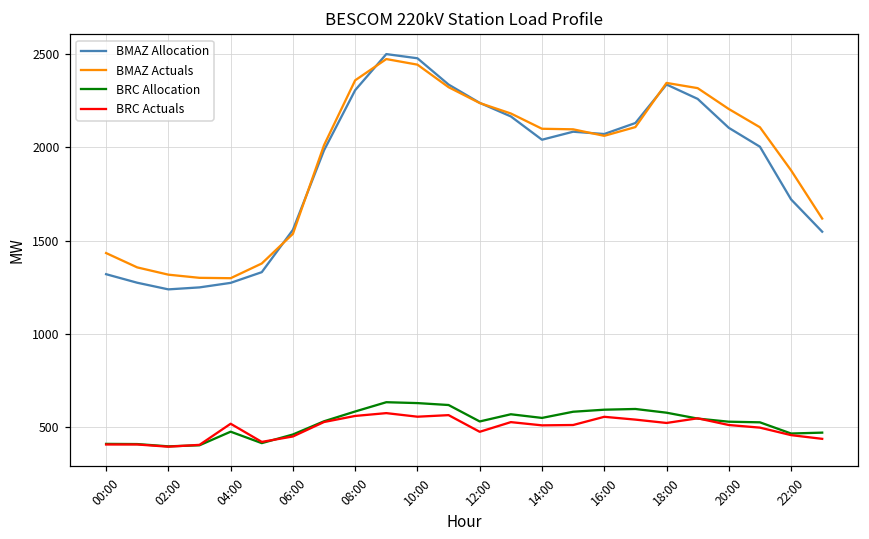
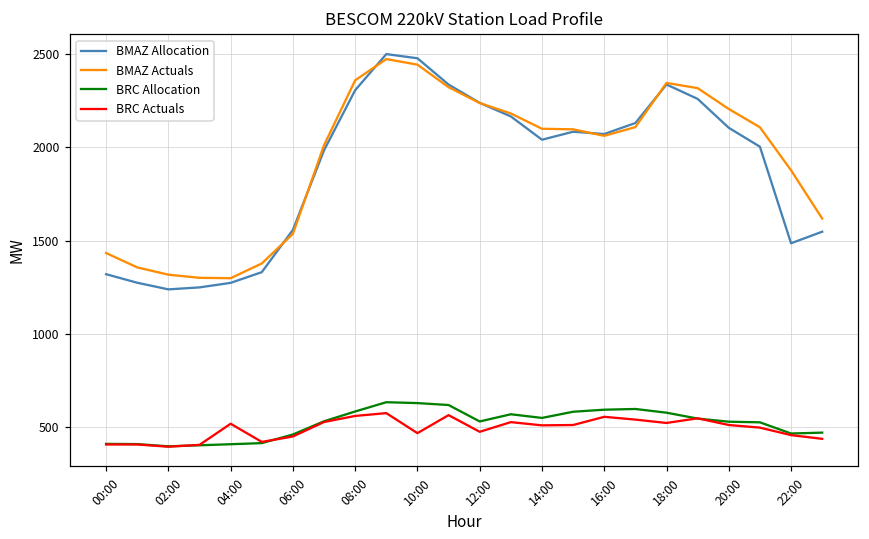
  {
    "BMAZ Allocation": {
      "00:00": 1320,
      "02:00": 1240,
      "04:00": 1270,
      "06:00": 1560,
      "08:00": 2310,
      "10:00": 2480,
      "14:00": 2040,
      "20:00": 2110,
-     "22:00": 1720
+     "22:00": 1490
    },
    "BMAZ Actuals": {
      "00:00": 1430,
      "02:00": 1320,
      "04:00": 1300,
      "06:00": 1540,
      "08:00": 2360,
      "10:00": 2440,
      "14:00": 2100,
      "20:00": 2210,
      "22:00": 1880
    },
    "BRC Allocation": {
-     "04:00": 470,
+     "04:00": 410,
      "08:00": 580,
      "10:00": 630,
      "12:00": 530,
      "14:00": 550,
      "16:00": 590,
      "18:00": 580,
      "20:00": 530
    },
    "BRC Actuals": {
      "04:00": 520,
      "08:00": 560,
-     "10:00": 550,
+     "10:00": 470,
      "12:00": 470,
      "14:00": 510,
      "16:00": 550,
      "18:00": 520,
      "20:00": 510
    }
  }
